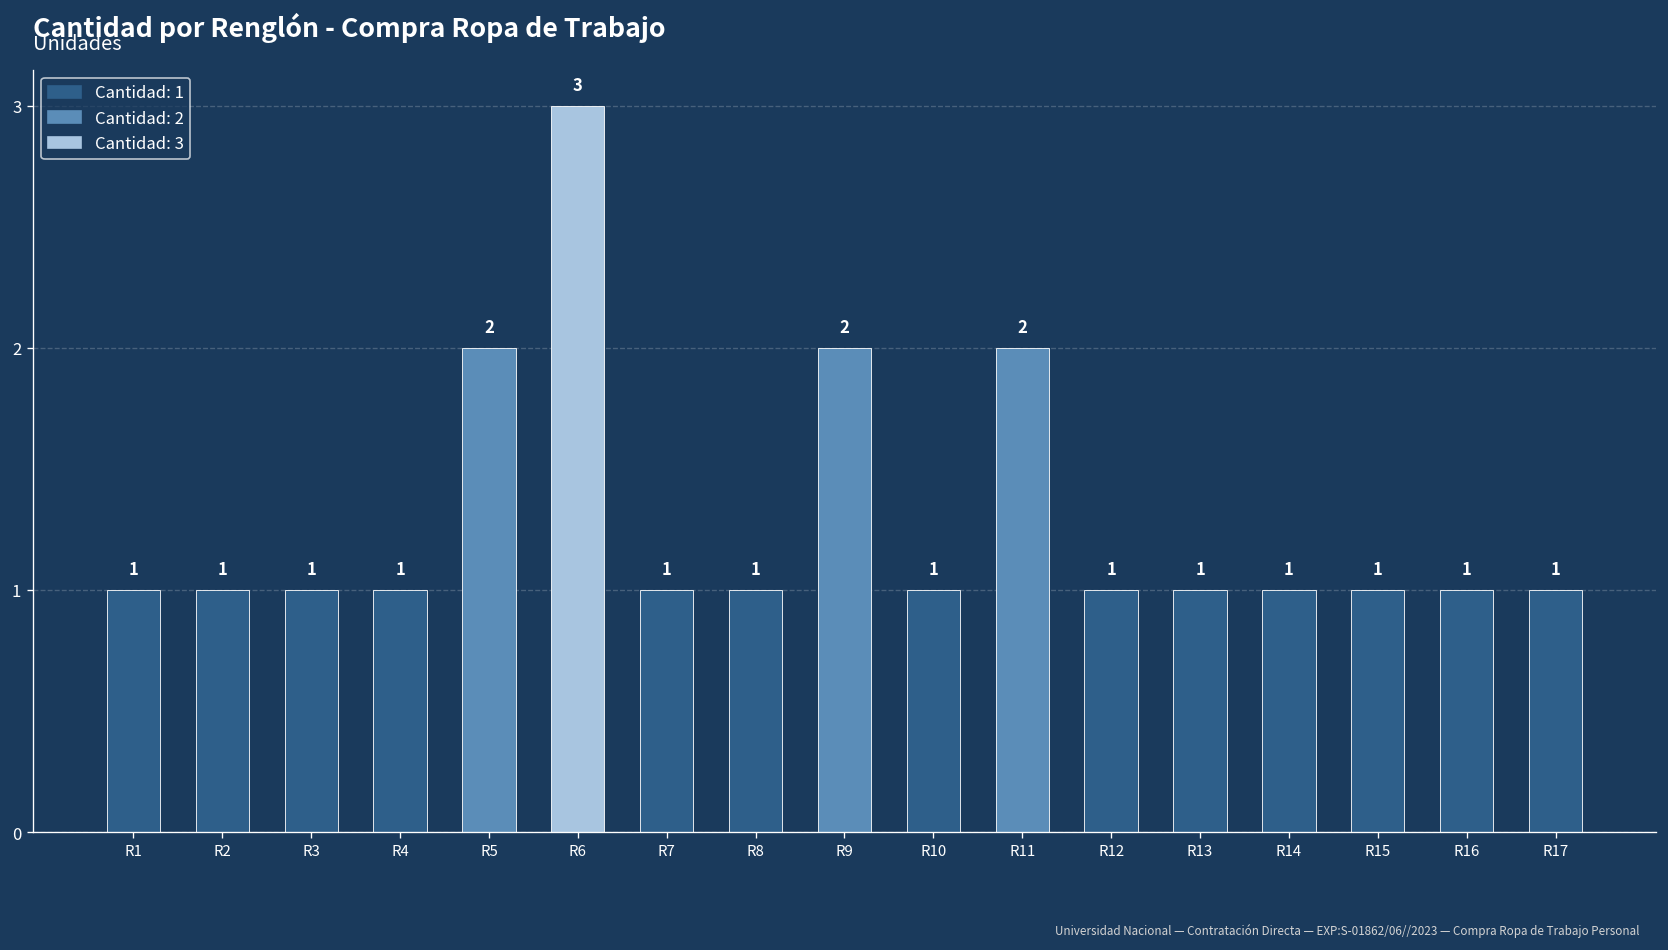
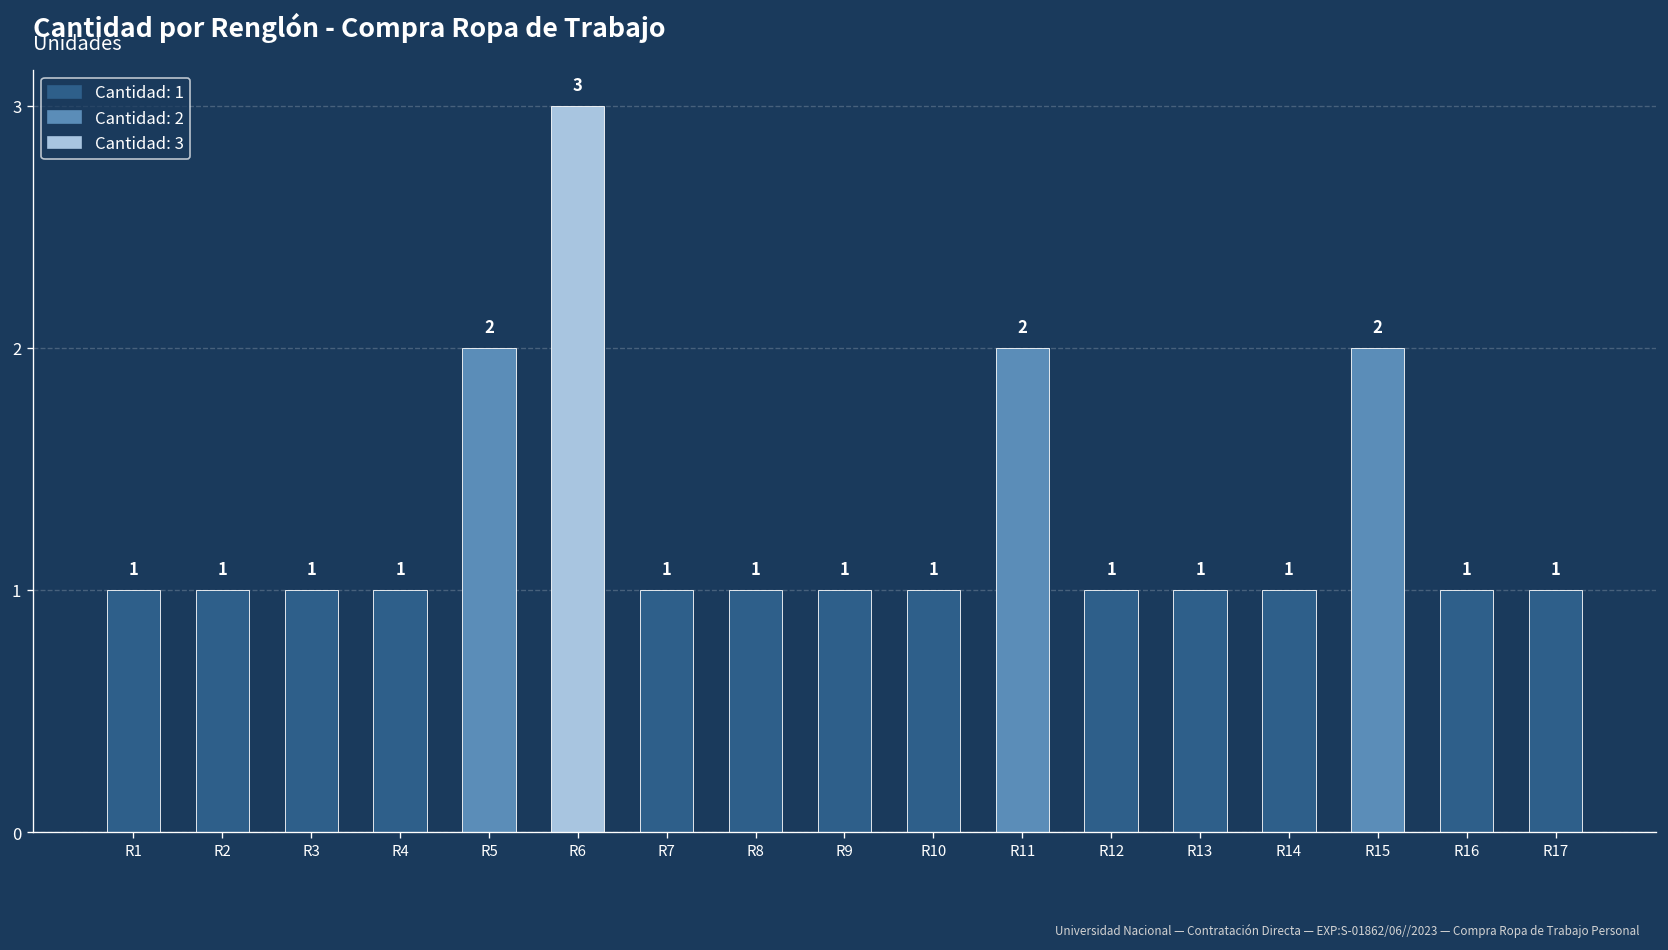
  {
    "R1": 1,
    "R2": 1,
    "R3": 1,
    "R4": 1,
    "R5": 2,
    "R6": 3,
    "R7": 1,
    "R8": 1,
-   "R9": 2,
+   "R9": 1,
    "R10": 1,
    "R11": 2,
    "R12": 1,
    "R13": 1,
    "R14": 1,
-   "R15": 1,
+   "R15": 2,
    "R16": 1,
    "R17": 1
  }
